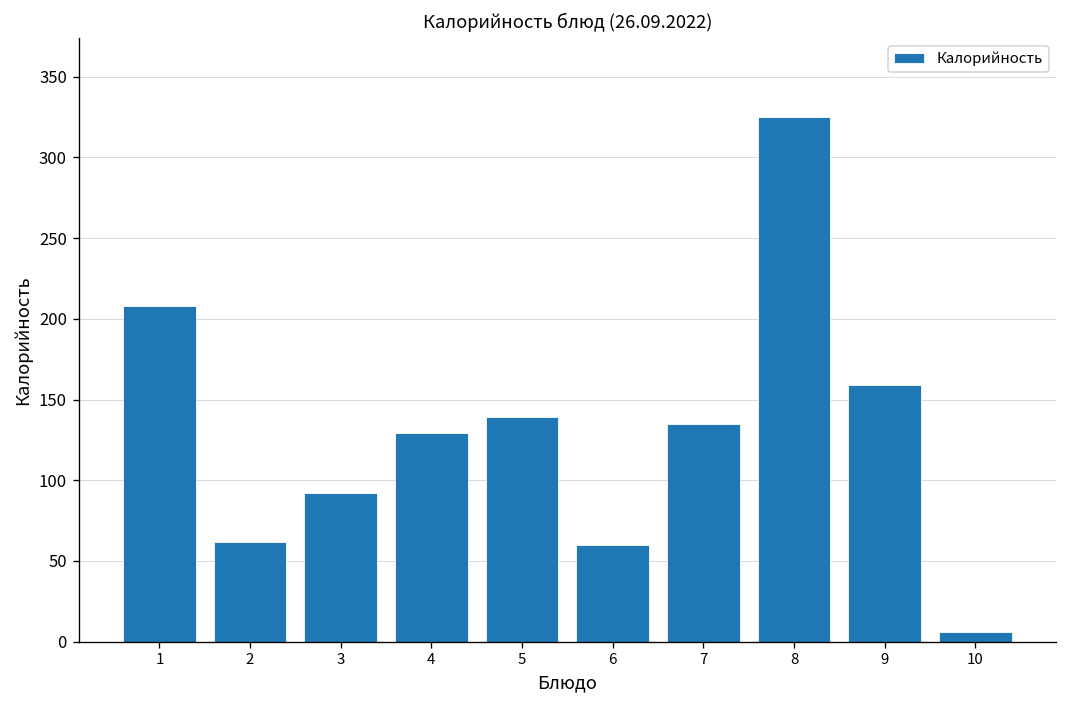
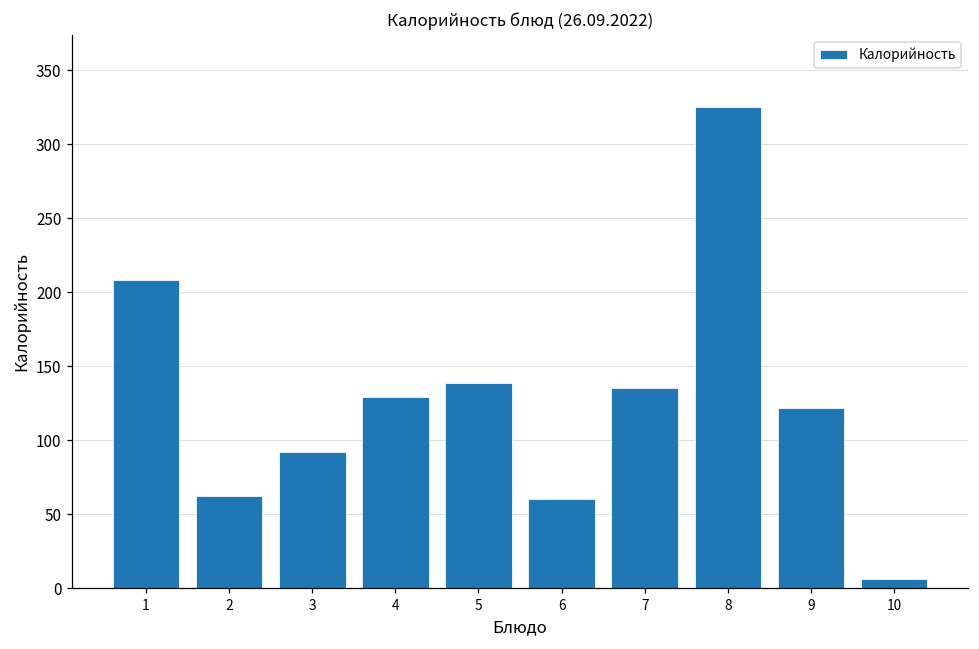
  {
    "1": 208,
    "2": 62,
    "3": 92,
    "4": 129,
    "5": 139,
    "6": 60,
    "7": 135,
    "8": 325,
-   "9": 159,
+   "9": 122,
    "10": 6
  }
